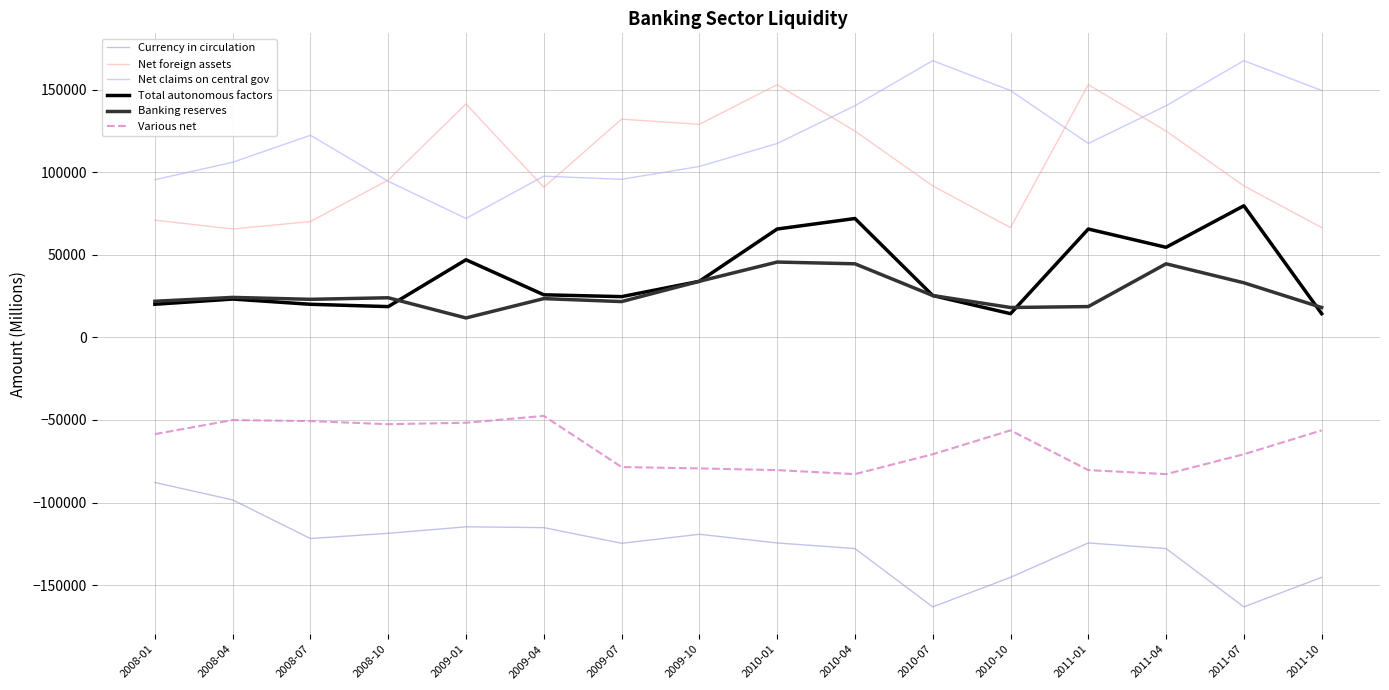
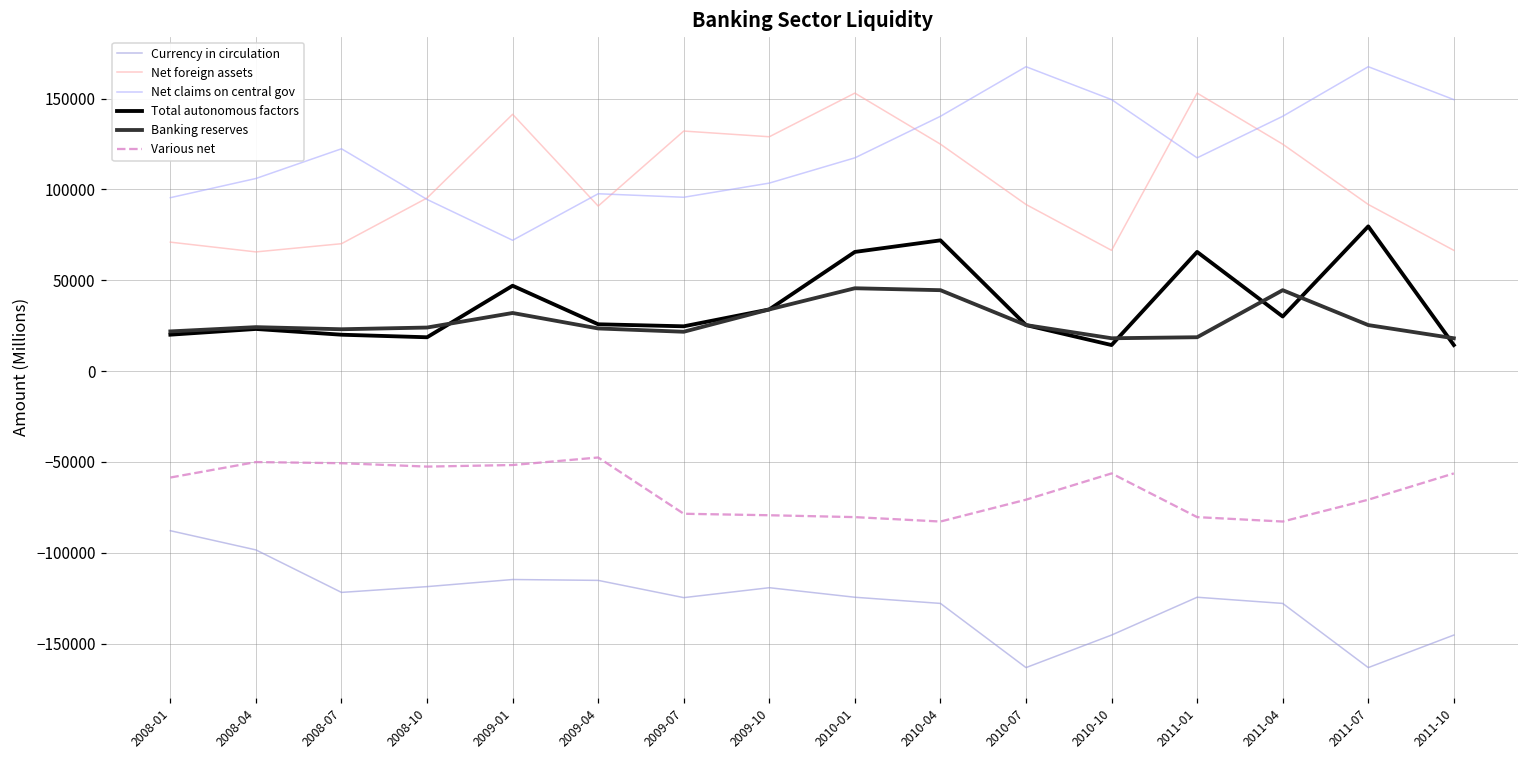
  {
    "Total autonomous factors": {
      "2008-01": 20000,
      "2008-07": 20000,
      "2008-10": 19000,
      "2009-01": 47000,
      "2009-04": 26000,
      "2009-07": 25000,
      "2010-01": 66000,
      "2010-04": 72000,
      "2010-10": 14000,
      "2011-01": 66000,
-     "2011-04": 55000,
+     "2011-04": 30000,
      "2011-07": 80000,
      "2011-10": 14000
    },
    "Banking reserves": {
      "2008-01": 22000,
      "2008-07": 23000,
      "2008-10": 24000,
-     "2009-01": 12000,
+     "2009-01": 32000,
      "2009-04": 23000,
      "2009-07": 22000,
      "2010-01": 46000,
      "2010-04": 45000,
      "2010-10": 18000,
      "2011-01": 19000,
      "2011-04": 45000,
-     "2011-07": 33000,
+     "2011-07": 25000,
      "2011-10": 18000
    }
  }
